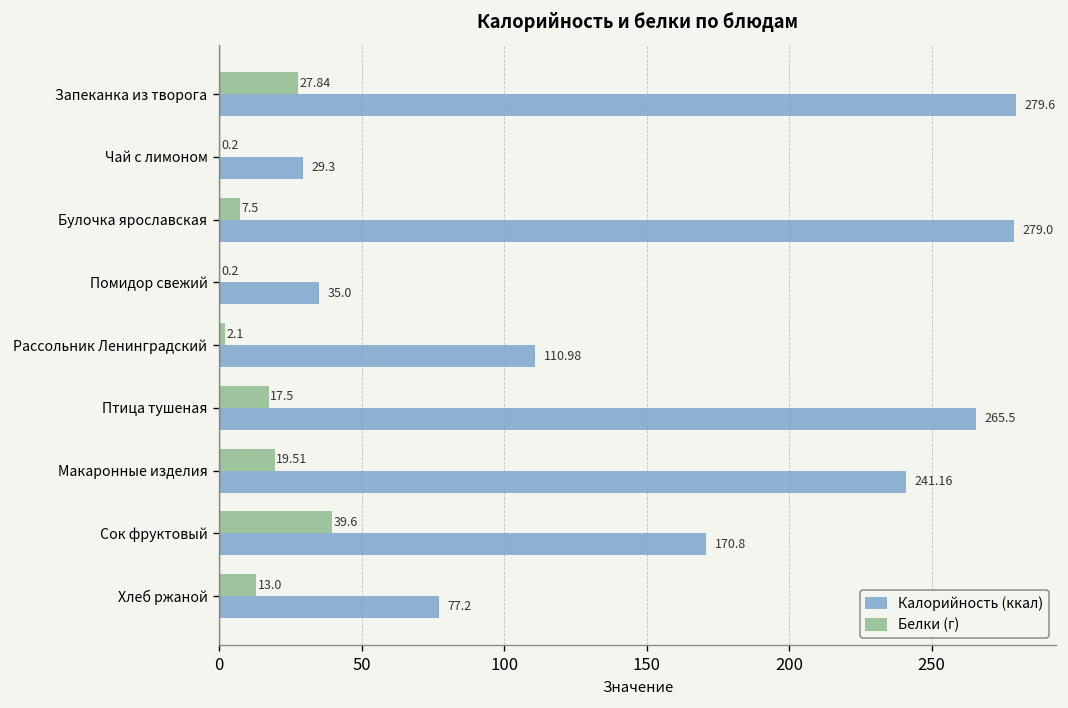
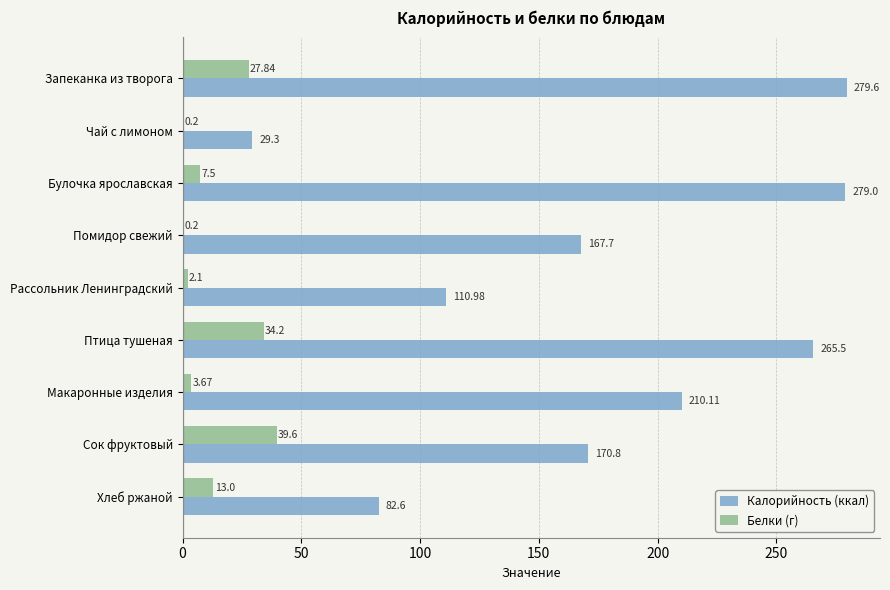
  {
    "Калорийность (ккал)": {
      "Запеканка из творога": 279.6,
      "Чай с лимоном": 29.3,
      "Булочка ярославская": 279.0,
-     "Помидор свежий": 35.0,
+     "Помидор свежий": 167.7,
      "Рассольник Ленинградский": 110.98,
      "Птица тушеная": 265.5,
-     "Макаронные изделия": 241.16,
+     "Макаронные изделия": 210.11,
      "Сок фруктовый": 170.8,
-     "Хлеб ржаной": 77.2
+     "Хлеб ржаной": 82.6
    },
    "Белки (г)": {
      "Запеканка из творога": 27.84,
      "Чай с лимоном": 0.2,
      "Булочка ярославская": 7.5,
      "Помидор свежий": 0.2,
      "Рассольник Ленинградский": 2.1,
-     "Птица тушеная": 17.5,
-     "Макаронные изделия": 19.51,
+     "Птица тушеная": 34.2,
+     "Макаронные изделия": 3.67,
      "Сок фруктовый": 39.6,
      "Хлеб ржаной": 13.0
    }
  }
